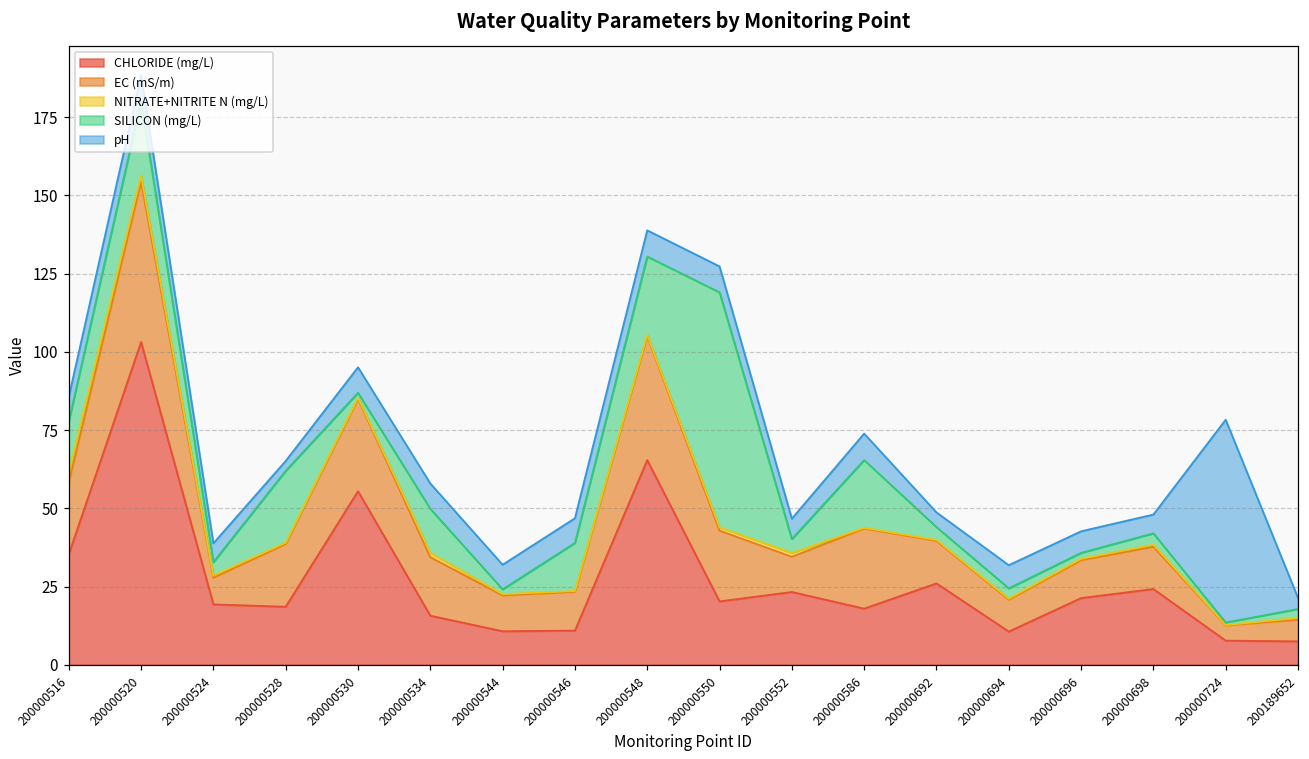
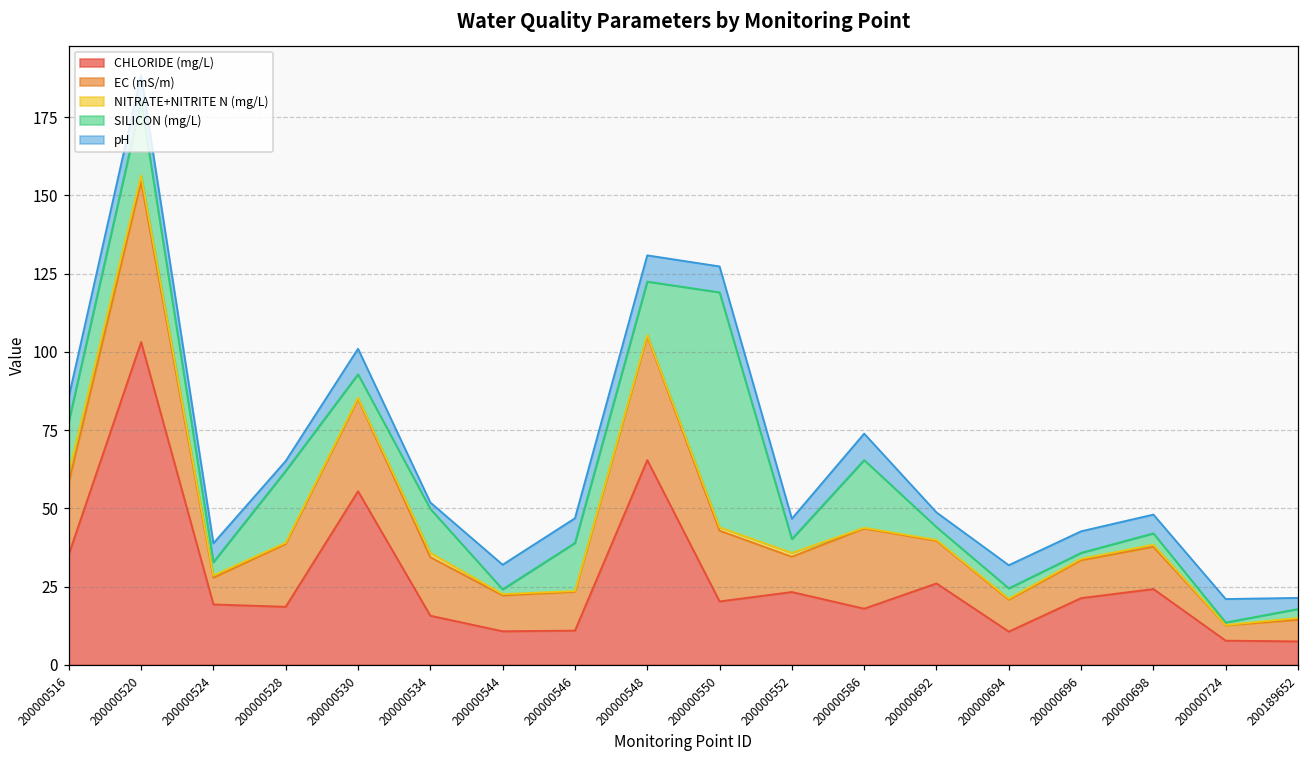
  {
    "NITRATE+NITRITE N (mg/L)": {
      "200000516": 3,
      "200000520": 2,
      "200000534": 1,
      "200000550": 1,
      "200000552": 1
    },
    "SILICON (mg/L)": {
      "200000516": 16,
      "200000524": 4,
      "200000528": 23,
-     "200000530": 2,
+     "200000530": 8,
      "200000534": 14,
      "200000544": 2,
      "200000546": 15,
-     "200000548": 25,
+     "200000548": 17,
      "200000550": 75,
      "200000552": 4,
      "200000586": 22,
      "200000692": 4,
      "200000694": 3,
      "200000696": 2,
      "200000698": 4,
      "200189652": 3
    },
    "pH": {
      "200000516": 8,
      "200000524": 6,
      "200000528": 3,
      "200000530": 8,
-     "200000534": 8,
+     "200000534": 2,
      "200000544": 8,
      "200000546": 8,
      "200000548": 8,
      "200000550": 8,
      "200000552": 7,
      "200000586": 8,
      "200000692": 5,
      "200000694": 7,
      "200000696": 7,
      "200000698": 6,
-     "200000724": 65,
+     "200000724": 7,
      "200189652": 4
    }
  }
